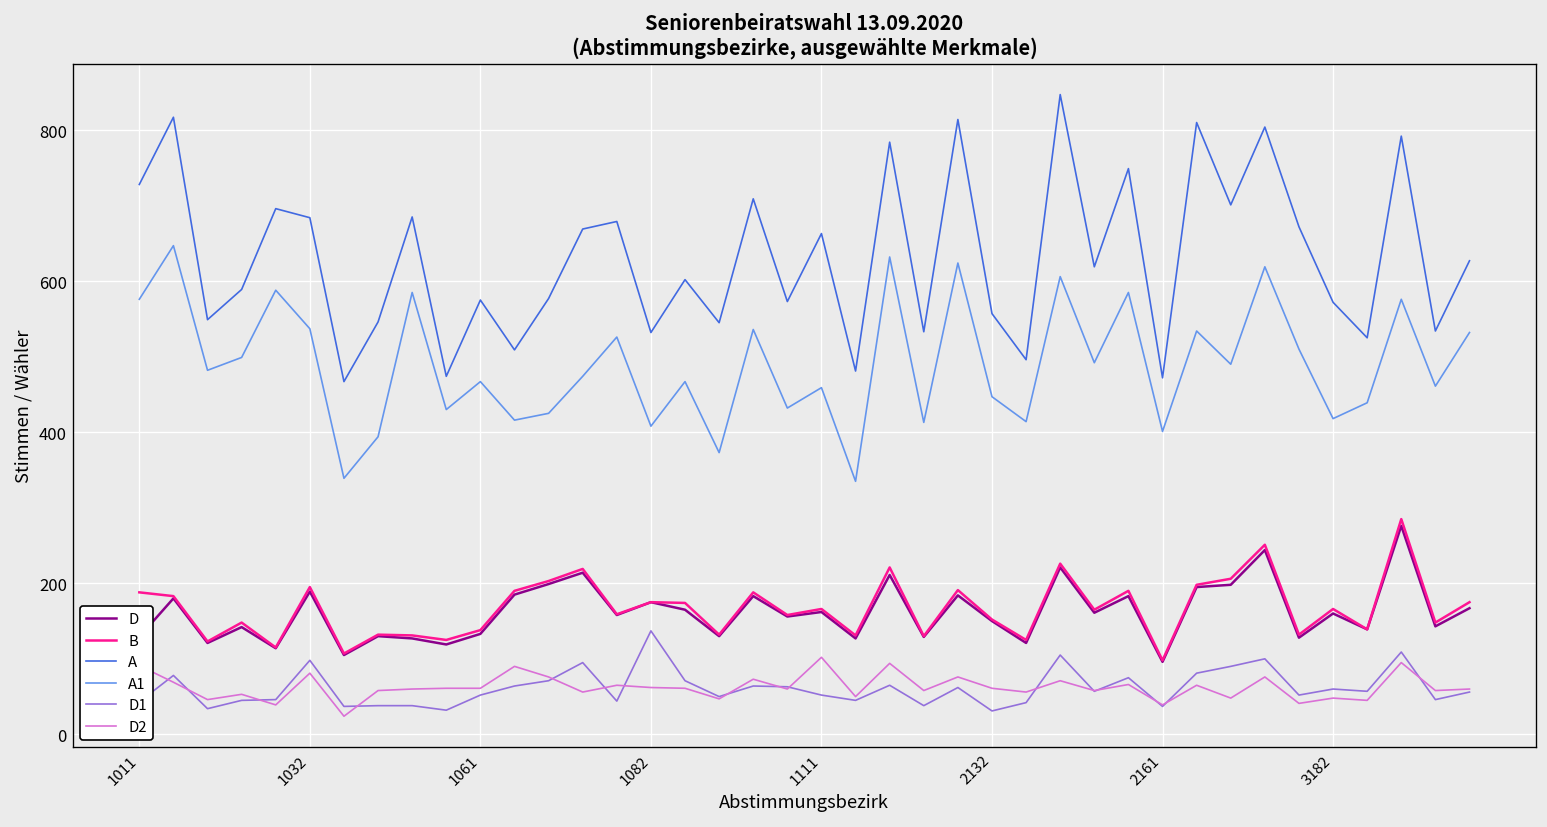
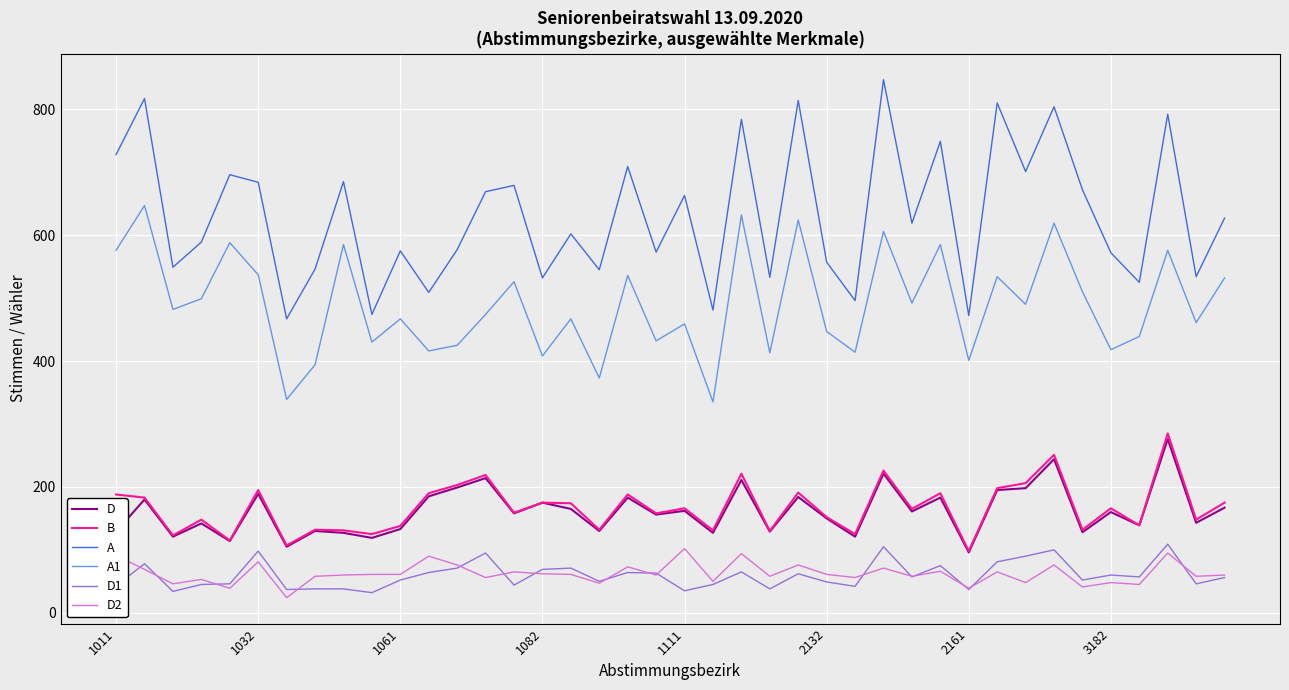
  {
    "D": {
      "1032": 190,
      "1061": 130,
      "3182": 160
    },
    "B": {
      "1011": 190,
      "1032": 200,
      "1061": 140,
      "3182": 170
    },
    "D1": {
      "1032": 100,
      "1061": 50,
-     "1082": 140,
-     "1111": 50,
-     "2132": 30,
+     "1082": 70,
+     "1111": 40,
+     "2132": 50,
      "3182": 60
    },
    "D2": {
      "1032": 80,
      "1061": 60,
      "1082": 60,
      "1111": 100,
      "2132": 60,
      "3182": 50
    }
  }
